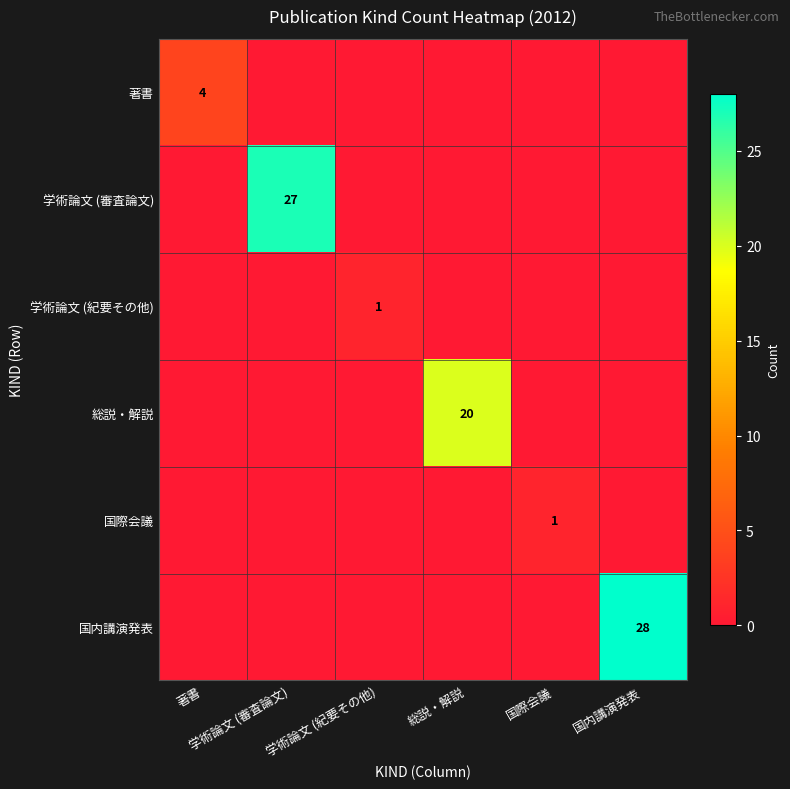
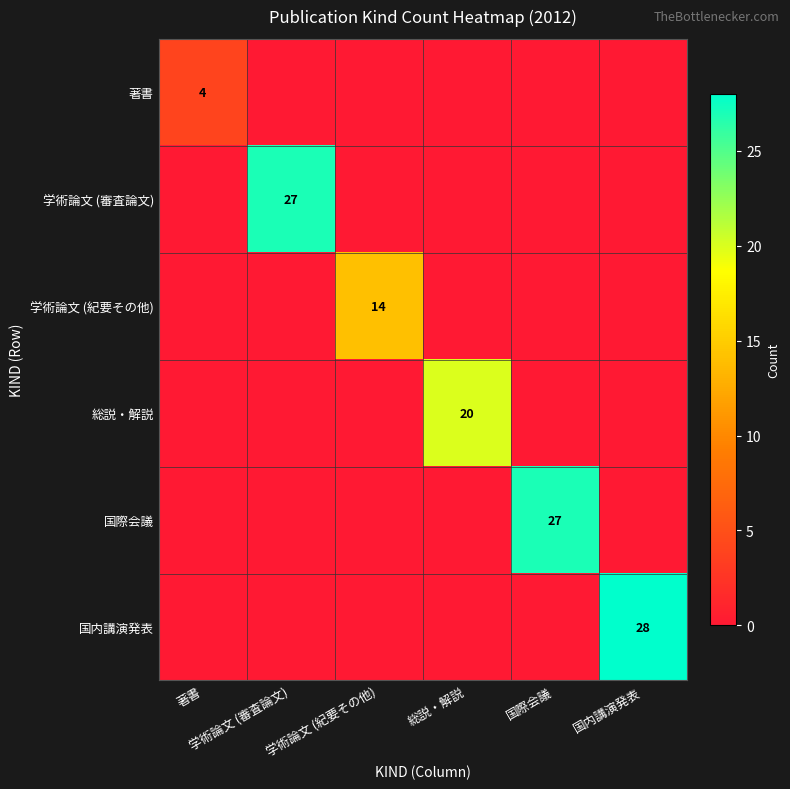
  {
    "著書": {
      "著書": 4
    },
    "学術論文 (審査論文)": {
      "学術論文 (審査論文)": 27
    },
    "学術論文 (紀要その他)": {
-     "学術論文 (紀要その他)": 1
+     "学術論文 (紀要その他)": 14
    },
    "総説・解説": {
      "総説・解説": 20
    },
    "国際会議": {
-     "国際会議": 1
+     "国際会議": 27
    },
    "国内講演発表": {
      "国内講演発表": 28
    }
  }
